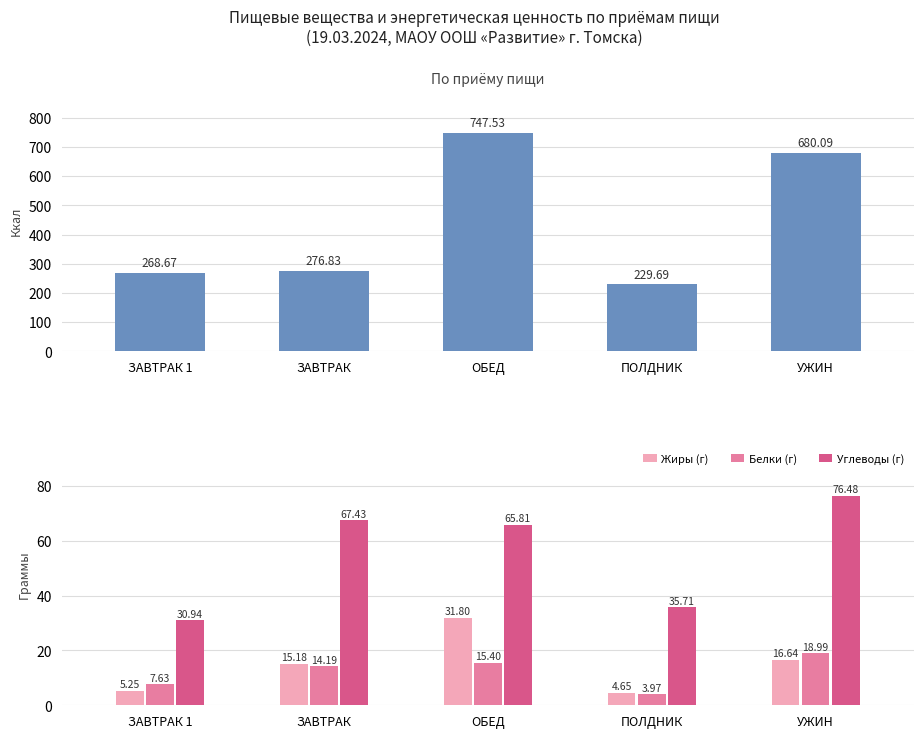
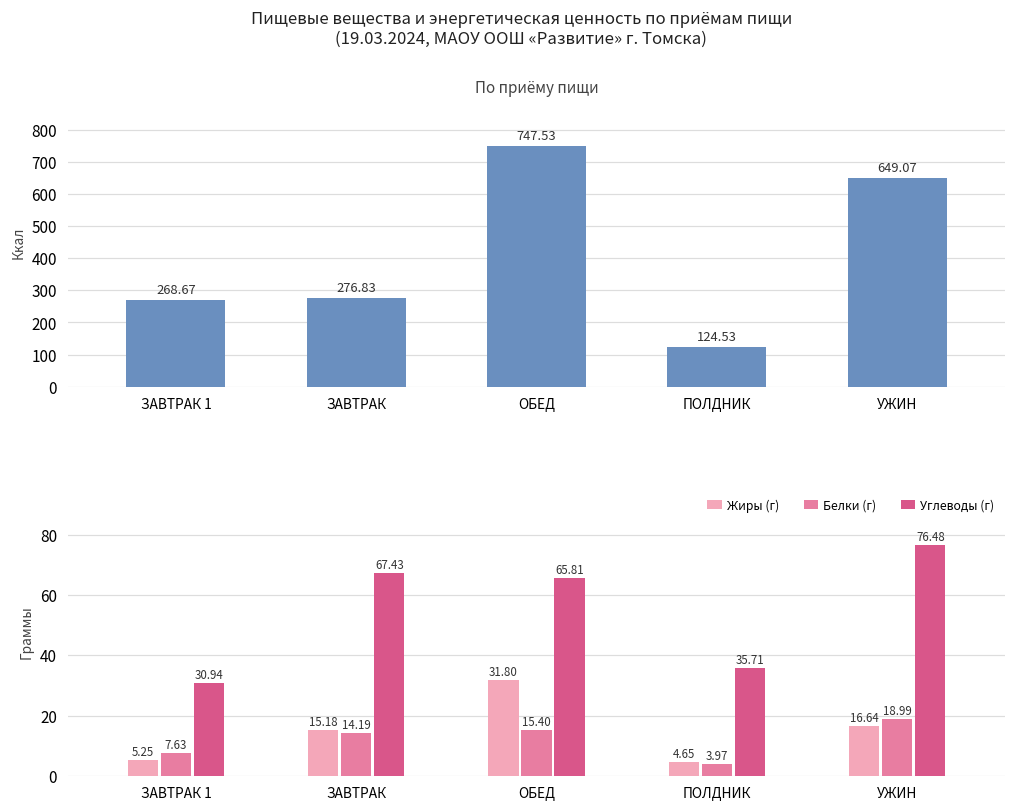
  {
    "По приёму пищи": {
      "ЗАВТРАК 1": 268.67,
      "ЗАВТРАК": 276.83,
      "ОБЕД": 747.53,
-     "ПОЛДНИК": 229.69,
-     "УЖИН": 680.09
+     "ПОЛДНИК": 124.53,
+     "УЖИН": 649.07
    }
  }
